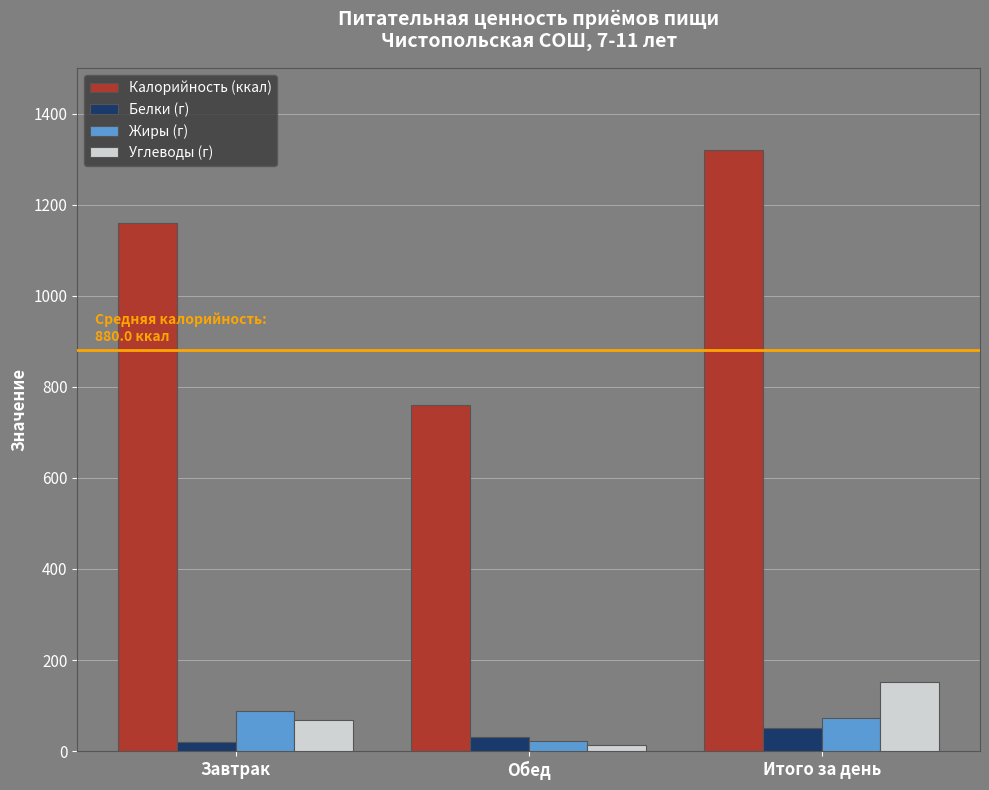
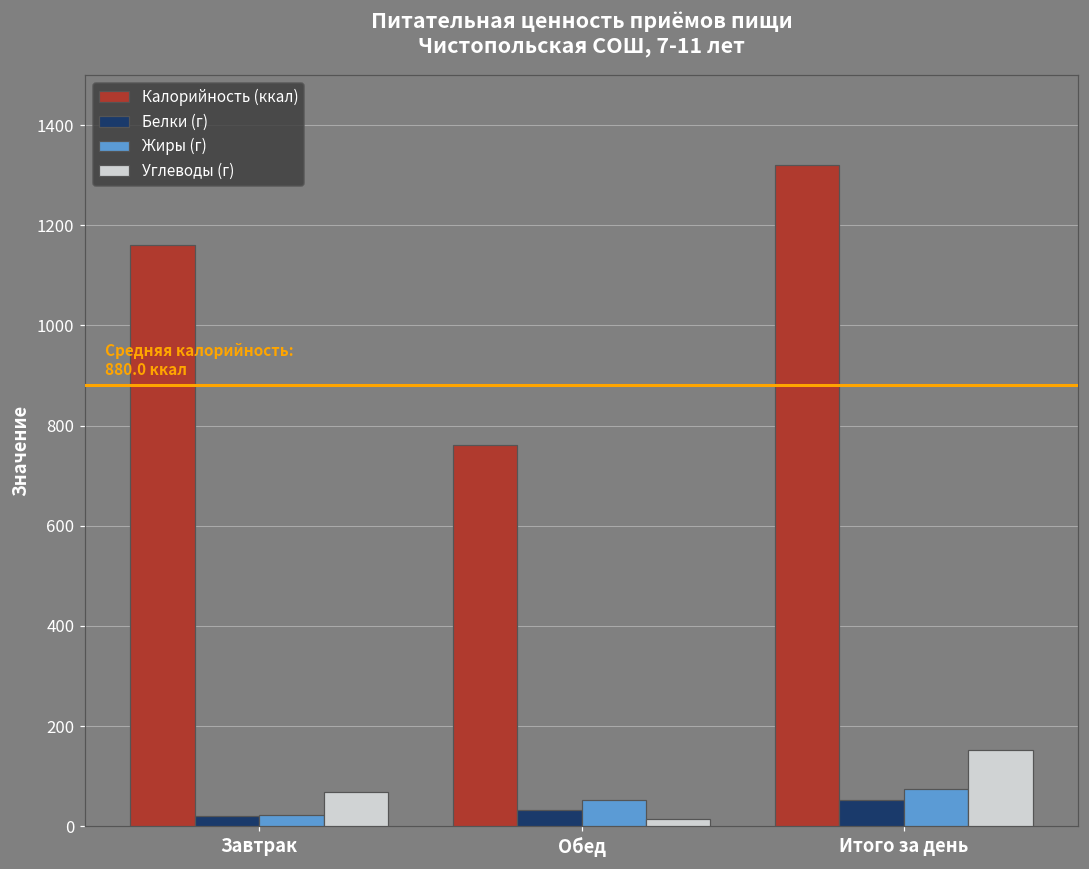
  {
    "Калорийность (ккал)": {
      "Завтрак": 1160,
      "Обед": 760,
      "Итого за день": 1320
    },
    "Белки (г)": {
      "Завтрак": 20,
      "Обед": 30,
      "Итого за день": 50
    },
    "Жиры (г)": {
-     "Завтрак": 90,
-     "Обед": 20,
+     "Завтрак": 20,
+     "Обед": 50,
      "Итого за день": 70
    },
    "Углеводы (г)": {
      "Завтрак": 70,
      "Обед": 10,
      "Итого за день": 150
    }
  }
